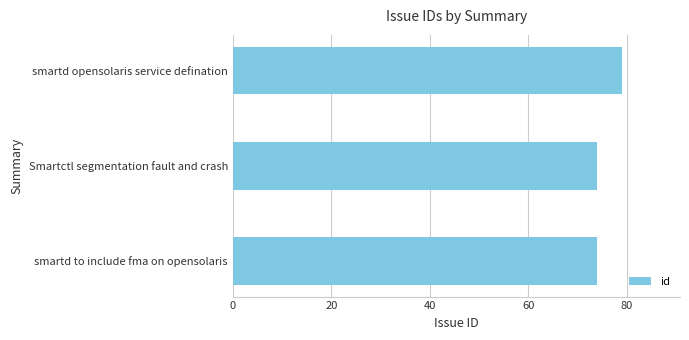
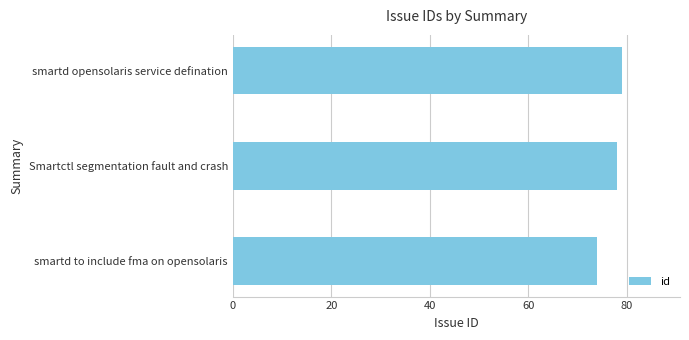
  {
    "smartd opensolaris service defination": 79,
-   "Smartctl segmentation fault and crash": 74,
+   "Smartctl segmentation fault and crash": 78,
    "smartd to include fma on opensolaris": 74
  }
